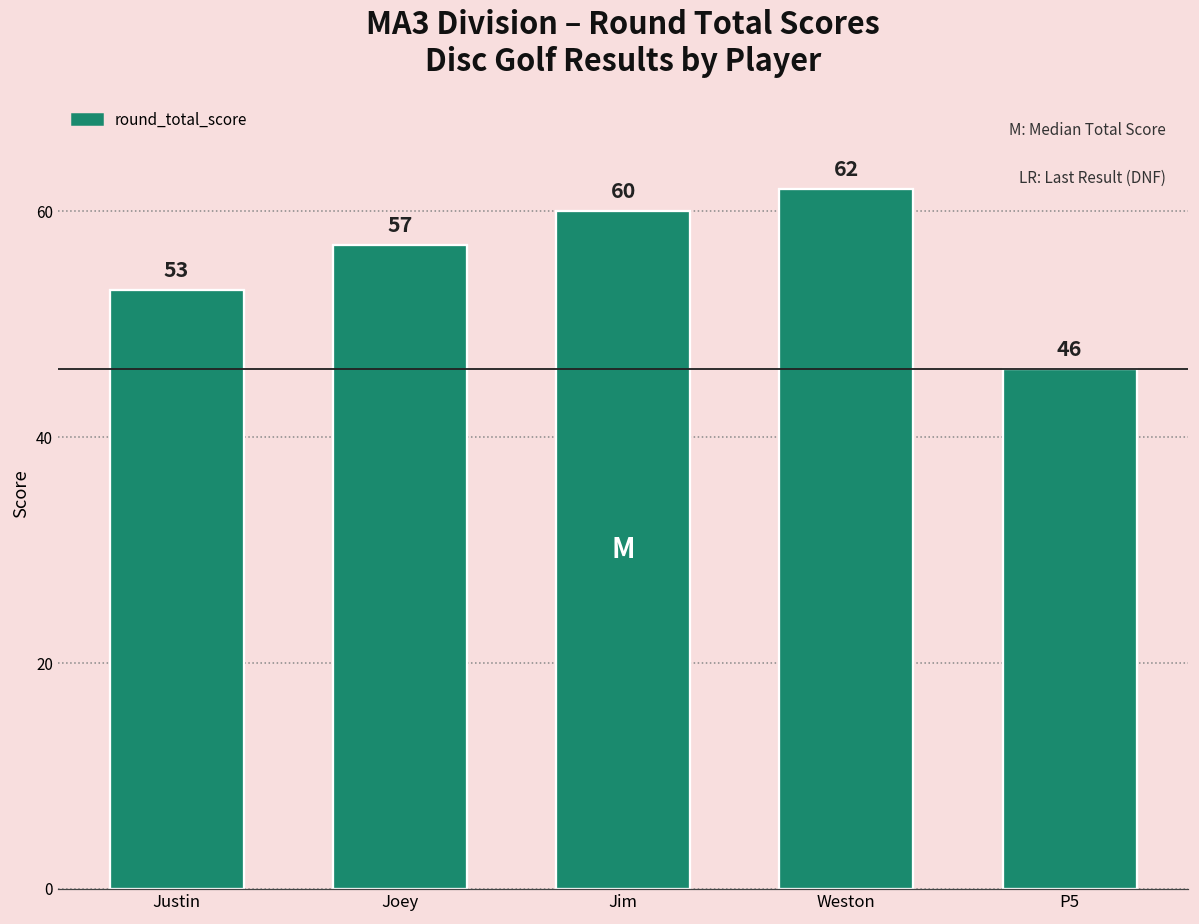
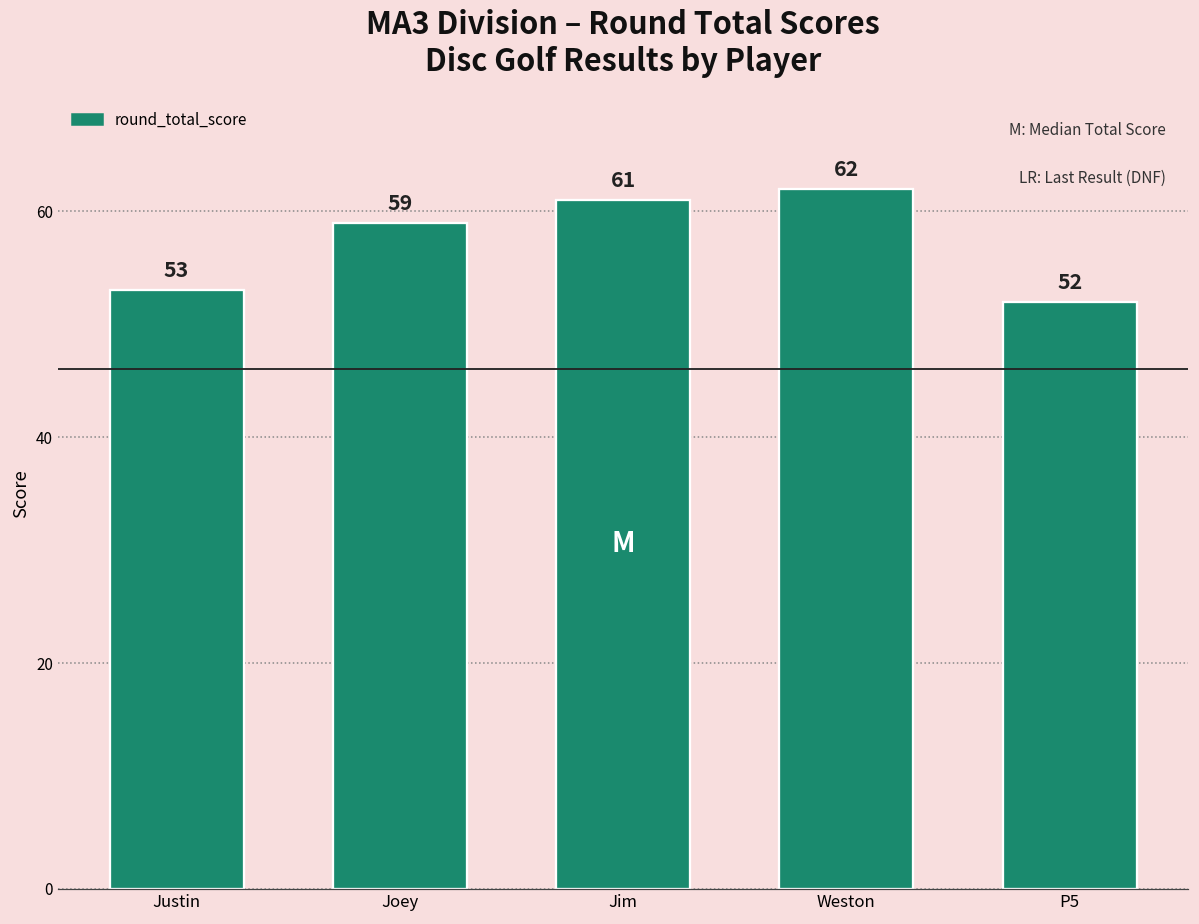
  {
    "Justin": 53,
-   "Joey": 57,
-   "Jim": 60,
+   "Joey": 59,
+   "Jim": 61,
    "Weston": 62,
-   "P5": 46
+   "P5": 52
  }
